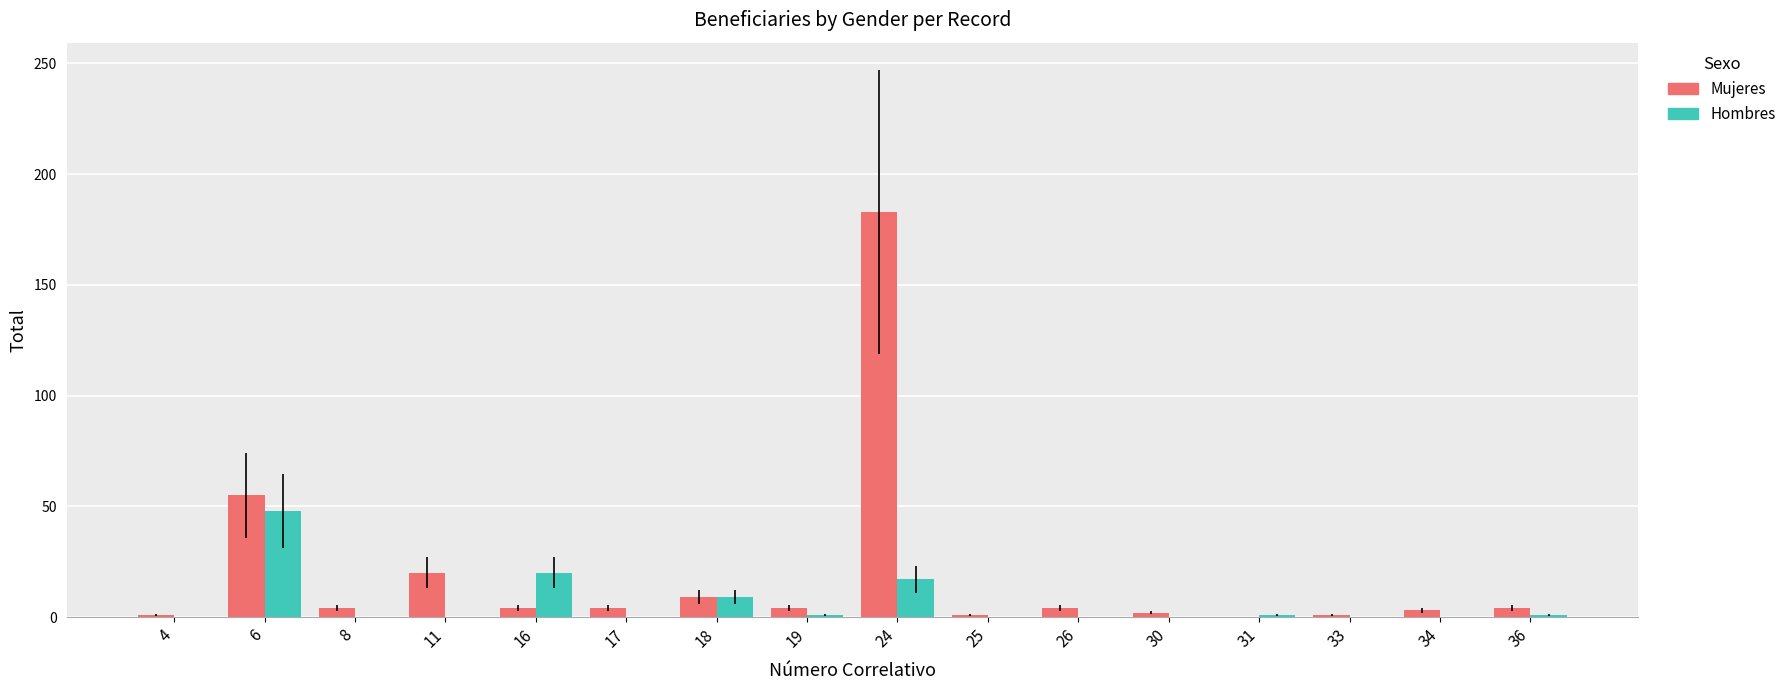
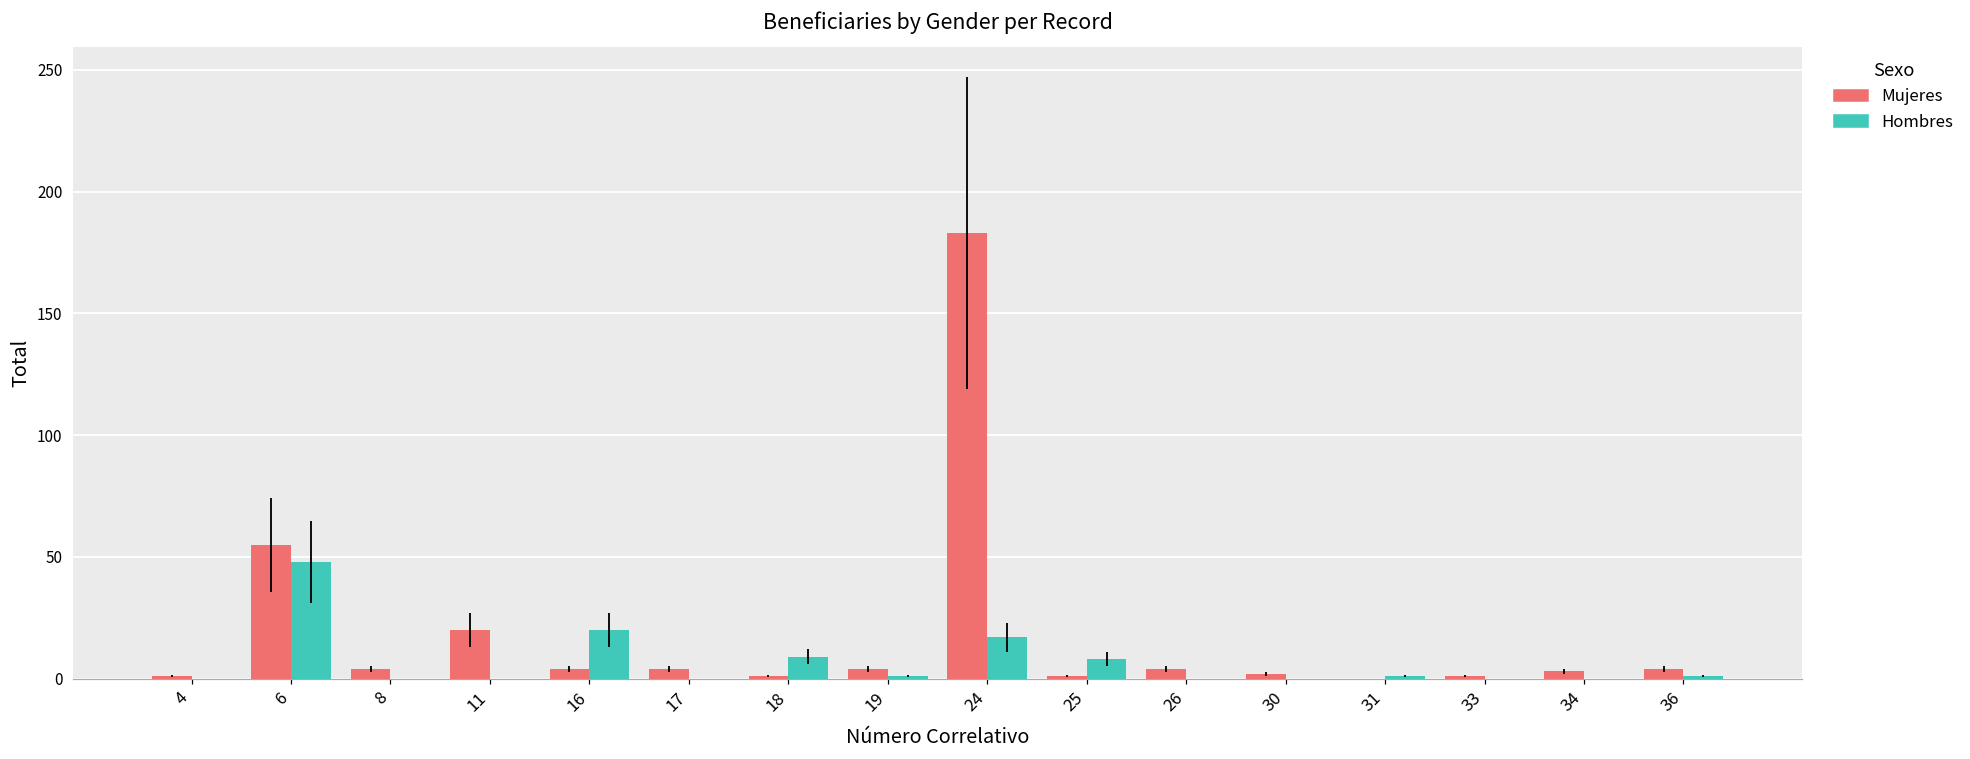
  {
    "Mujeres": {
      "6": 55,
      "8": 4,
      "11": 20,
      "16": 4,
      "17": 4,
-     "18": 9,
+     "18": 1,
      "19": 4,
      "24": 183,
      "26": 4,
      "30": 2,
      "31": 0,
      "34": 3,
      "36": 4
    },
    "Hombres": {
      "4": 0,
      "6": 48,
      "8": 0,
      "11": 0,
      "16": 20,
      "17": 0,
      "18": 9,
      "24": 17,
-     "25": 0,
+     "25": 8,
      "26": 0,
      "30": 0,
      "33": 0,
      "34": 0
    }
  }
